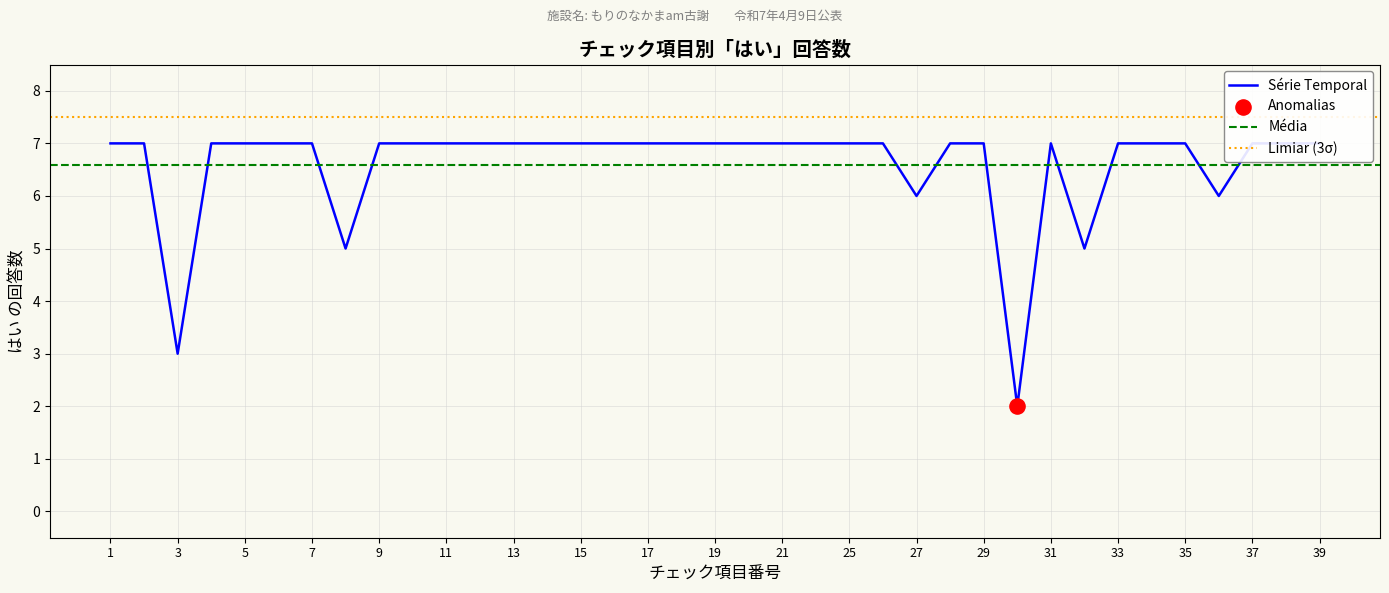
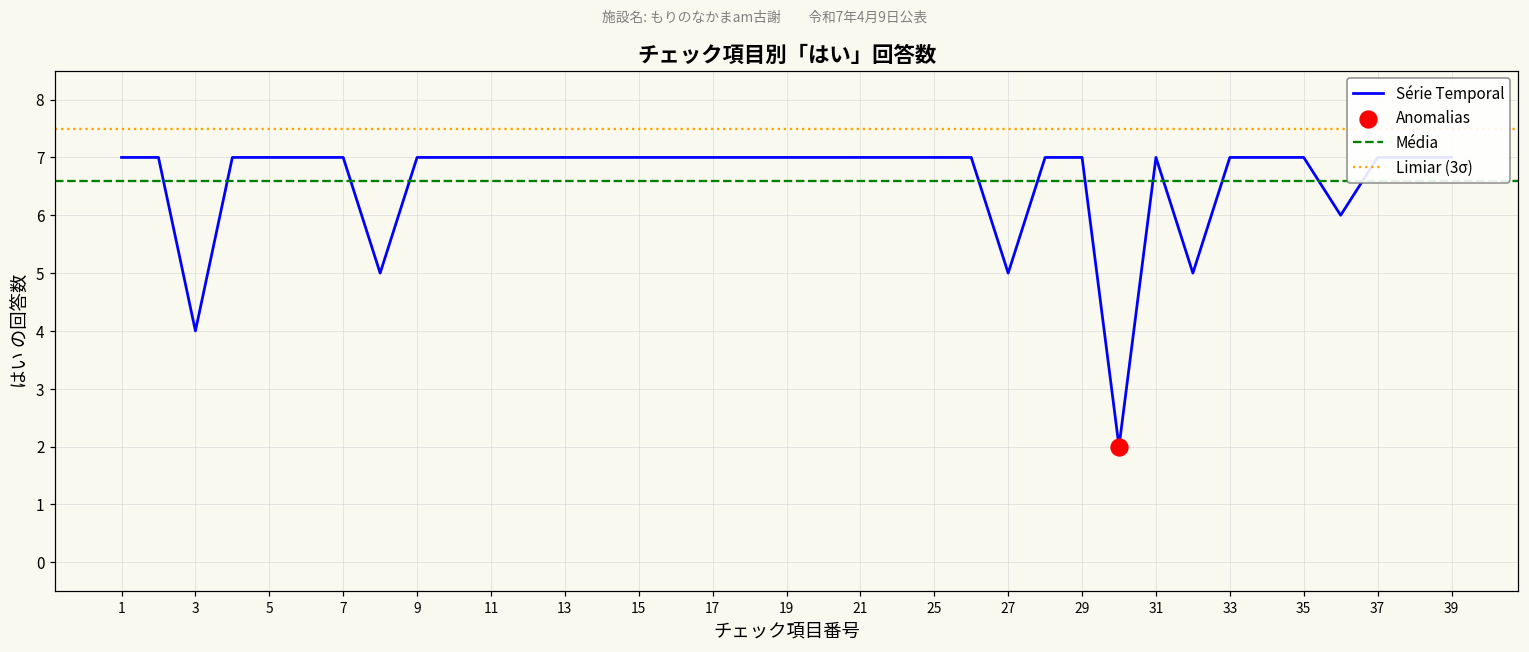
  {
    "Série Temporal": {
      "1": 7,
-     "3": 3,
+     "3": 4,
      "5": 7,
      "7": 7,
      "9": 7,
      "11": 7,
      "13": 7,
      "15": 7,
      "17": 7,
      "19": 7,
      "21": 7,
      "25": 7,
-     "27": 6,
+     "27": 5,
      "29": 7,
      "31": 7,
      "33": 7,
      "35": 7
    }
  }
